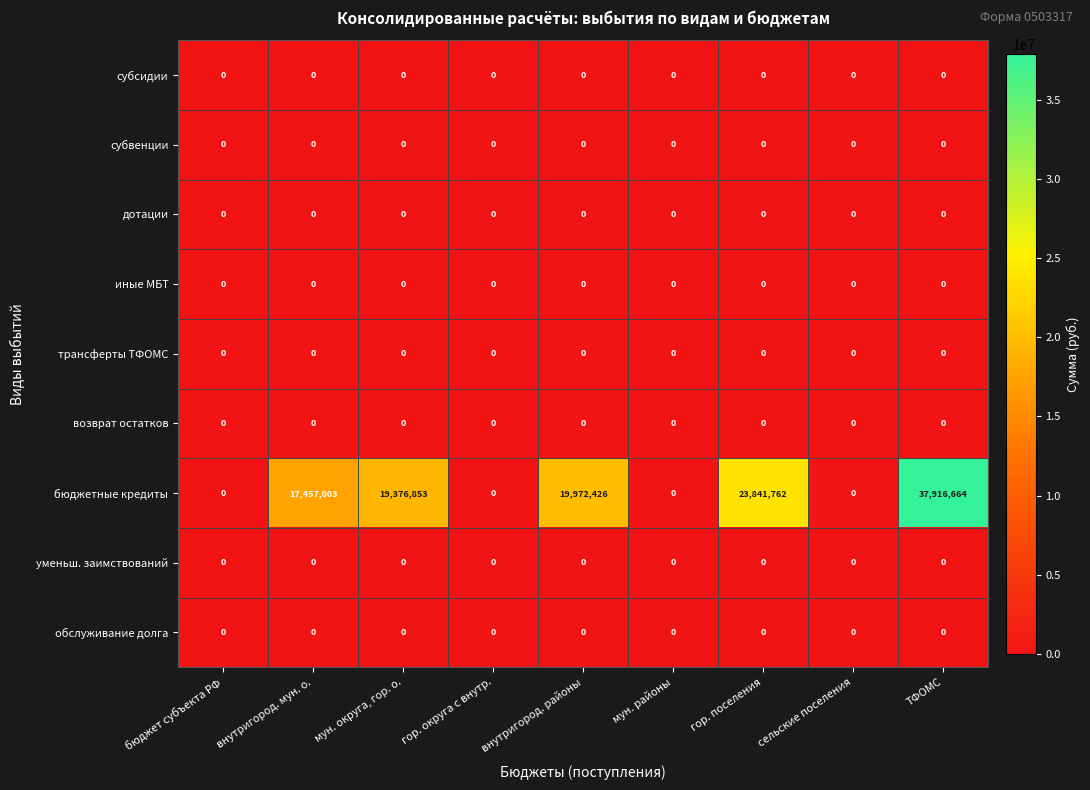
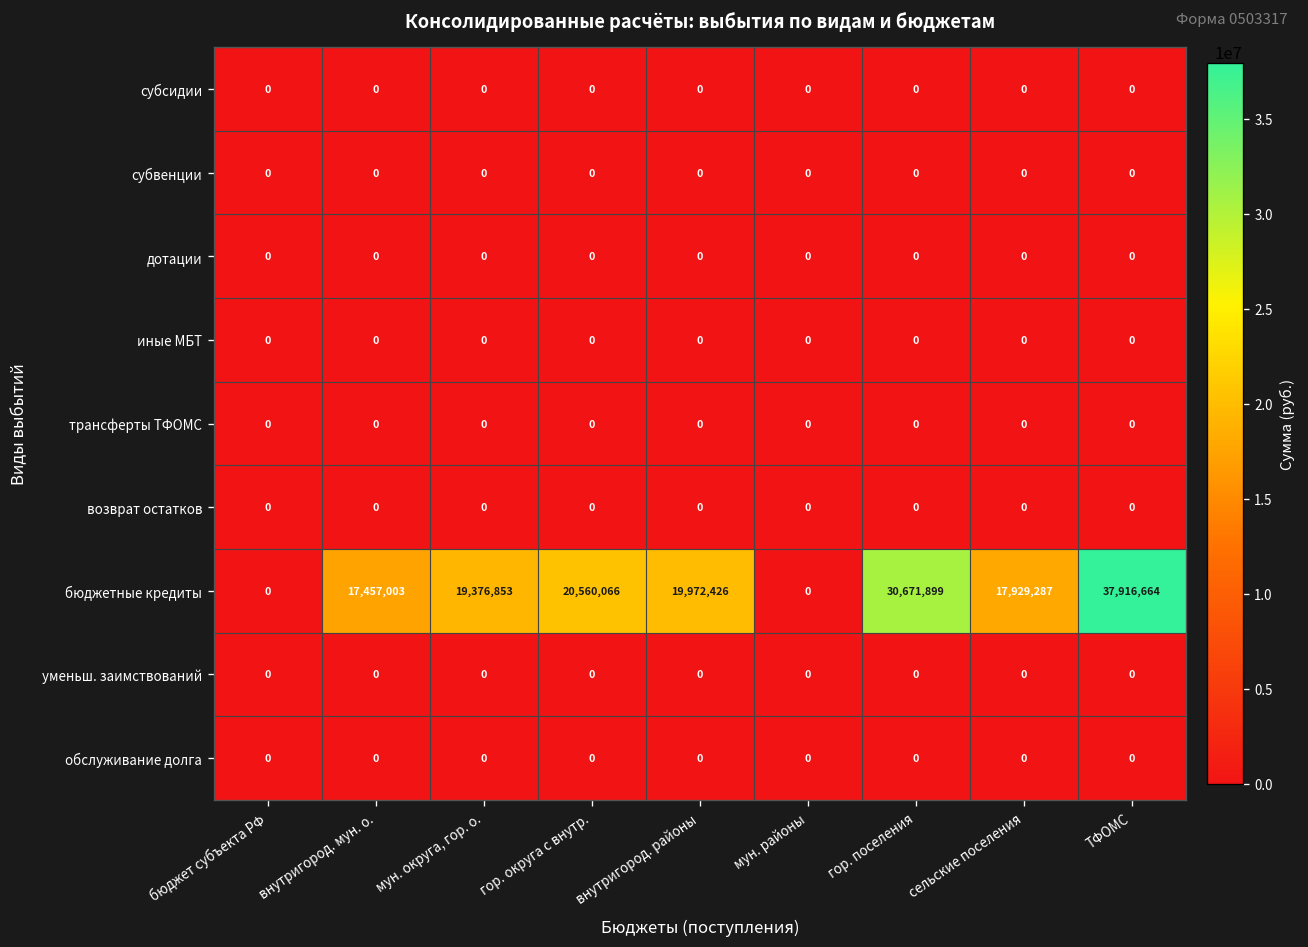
  {
    "субсидии": {
      "бюджет субъекта РФ": "0",
      "внутригород. мун. о.": "0",
      "мун. округа, гор. о.": "0",
      "гор. округа с внутр.": "0",
      "внутригород. районы": "0",
      "мун. районы": "0",
      "гор. поселения": "0",
      "сельские поселения": "0",
      "ТФОМС": "0"
    },
    "субвенции": {
      "бюджет субъекта РФ": "0",
      "внутригород. мун. о.": "0",
      "мун. округа, гор. о.": "0",
      "гор. округа с внутр.": "0",
      "внутригород. районы": "0",
      "мун. районы": "0",
      "гор. поселения": "0",
      "сельские поселения": "0",
      "ТФОМС": "0"
    },
    "дотации": {
      "бюджет субъекта РФ": "0",
      "внутригород. мун. о.": "0",
      "мун. округа, гор. о.": "0",
      "гор. округа с внутр.": "0",
      "внутригород. районы": "0",
      "мун. районы": "0",
      "гор. поселения": "0",
      "сельские поселения": "0",
      "ТФОМС": "0"
    },
    "иные МБТ": {
      "бюджет субъекта РФ": "0",
      "внутригород. мун. о.": "0",
      "мун. округа, гор. о.": "0",
      "гор. округа с внутр.": "0",
      "внутригород. районы": "0",
      "мун. районы": "0",
      "гор. поселения": "0",
      "сельские поселения": "0",
      "ТФОМС": "0"
    },
    "трансферты ТФОМС": {
      "бюджет субъекта РФ": "0",
      "внутригород. мун. о.": "0",
      "мун. округа, гор. о.": "0",
      "гор. округа с внутр.": "0",
      "внутригород. районы": "0",
      "мун. районы": "0",
      "гор. поселения": "0",
      "сельские поселения": "0",
      "ТФОМС": "0"
    },
    "возврат остатков": {
      "бюджет субъекта РФ": "0",
      "внутригород. мун. о.": "0",
      "мун. округа, гор. о.": "0",
      "гор. округа с внутр.": "0",
      "внутригород. районы": "0",
      "мун. районы": "0",
      "гор. поселения": "0",
      "сельские поселения": "0",
      "ТФОМС": "0"
    },
    "бюджетные кредиты": {
      "бюджет субъекта РФ": "0",
      "внутригород. мун. о.": "17,457,003",
      "мун. округа, гор. о.": "19,376,853",
-     "гор. округа с внутр.": "0",
+     "гор. округа с внутр.": "20,560,066",
      "внутригород. районы": "19,972,426",
      "мун. районы": "0",
-     "гор. поселения": "23,841,762",
-     "сельские поселения": "0",
+     "гор. поселения": "30,671,899",
+     "сельские поселения": "17,929,287",
      "ТФОМС": "37,916,664"
    },
    "уменьш. заимствований": {
      "бюджет субъекта РФ": "0",
      "внутригород. мун. о.": "0",
      "мун. округа, гор. о.": "0",
      "гор. округа с внутр.": "0",
      "внутригород. районы": "0",
      "мун. районы": "0",
      "гор. поселения": "0",
      "сельские поселения": "0",
      "ТФОМС": "0"
    },
    "обслуживание долга": {
      "бюджет субъекта РФ": "0",
      "внутригород. мун. о.": "0",
      "мун. округа, гор. о.": "0",
      "гор. округа с внутр.": "0",
      "внутригород. районы": "0",
      "мун. районы": "0",
      "гор. поселения": "0",
      "сельские поселения": "0",
      "ТФОМС": "0"
    }
  }
